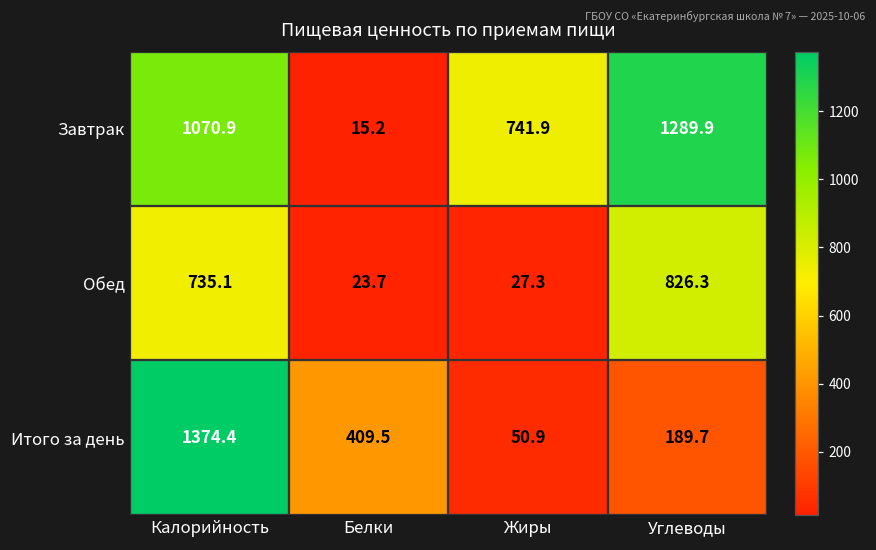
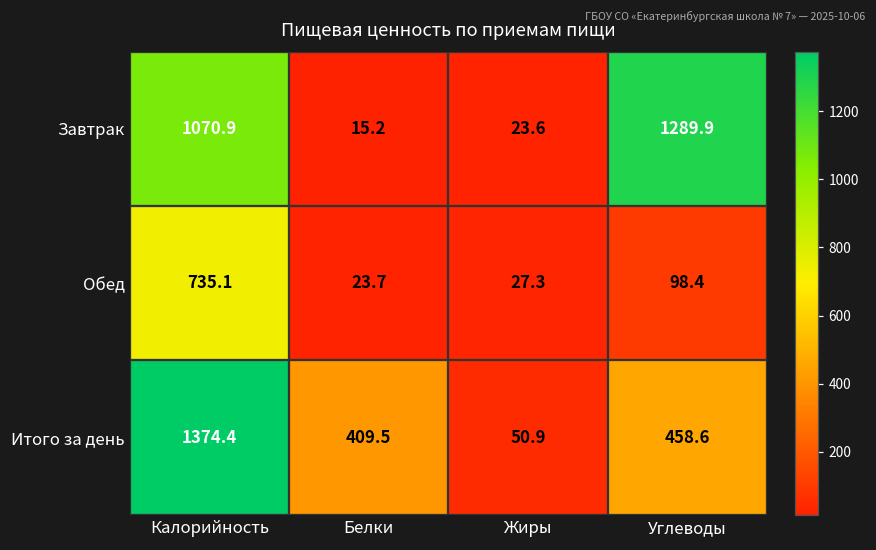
  {
    "Завтрак": {
      "Калорийность": 1070.9,
      "Белки": 15.2,
-     "Жиры": 741.9,
+     "Жиры": 23.6,
      "Углеводы": 1289.9
    },
    "Обед": {
      "Калорийность": 735.1,
      "Белки": 23.7,
      "Жиры": 27.3,
-     "Углеводы": 826.3
+     "Углеводы": 98.4
    },
    "Итого за день": {
      "Калорийность": 1374.4,
      "Белки": 409.5,
      "Жиры": 50.9,
-     "Углеводы": 189.7
+     "Углеводы": 458.6
    }
  }
